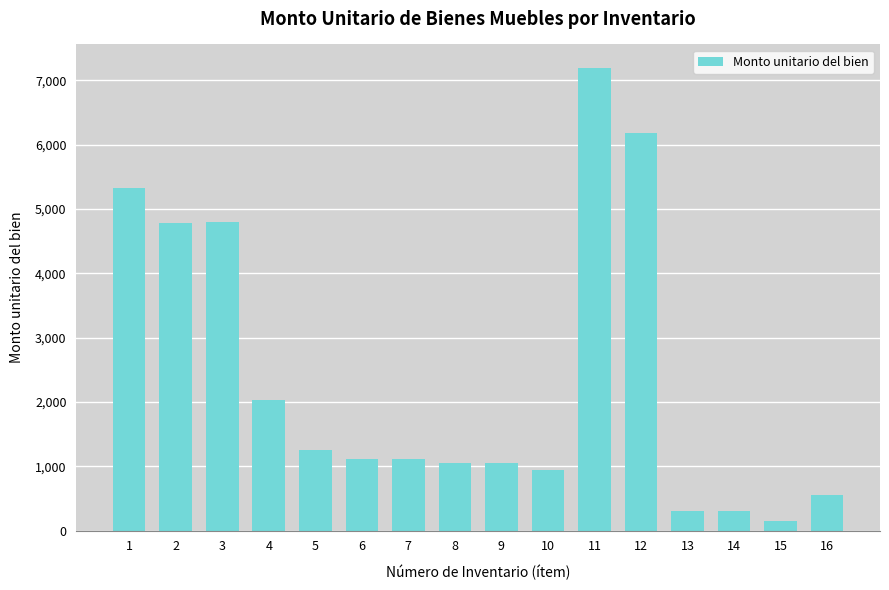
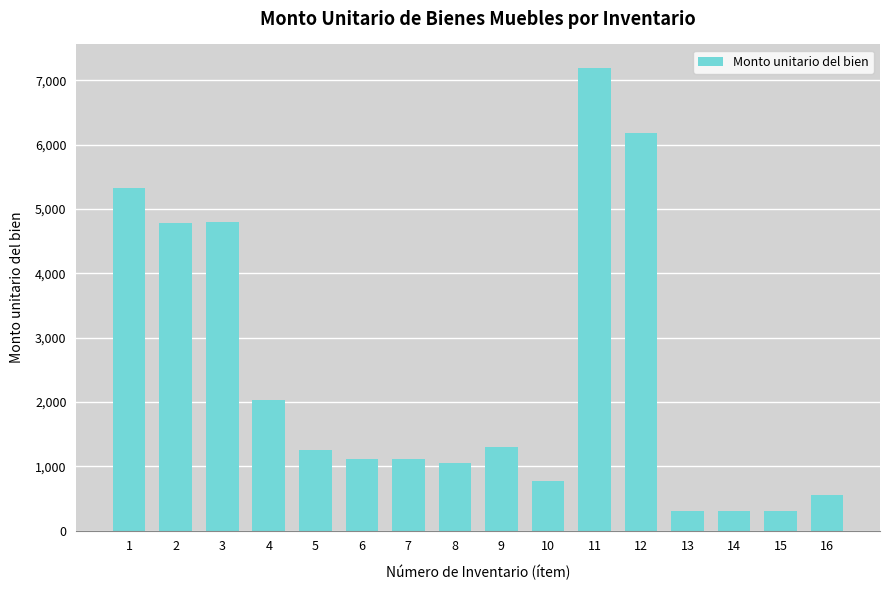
  {
    "1": "5,300",
    "2": "4,800",
    "3": "4,800",
    "4": "2,000",
    "5": "1,300",
    "6": "1,100",
    "7": "1,100",
    "8": "1,000",
-   "9": "1,000",
-   "10": "900",
+   "9": "1,300",
+   "10": "800",
    "11": "7,200",
    "12": "6,200",
    "13": "300",
    "14": "300",
-   "15": "200",
+   "15": "300",
    "16": "600"
  }
